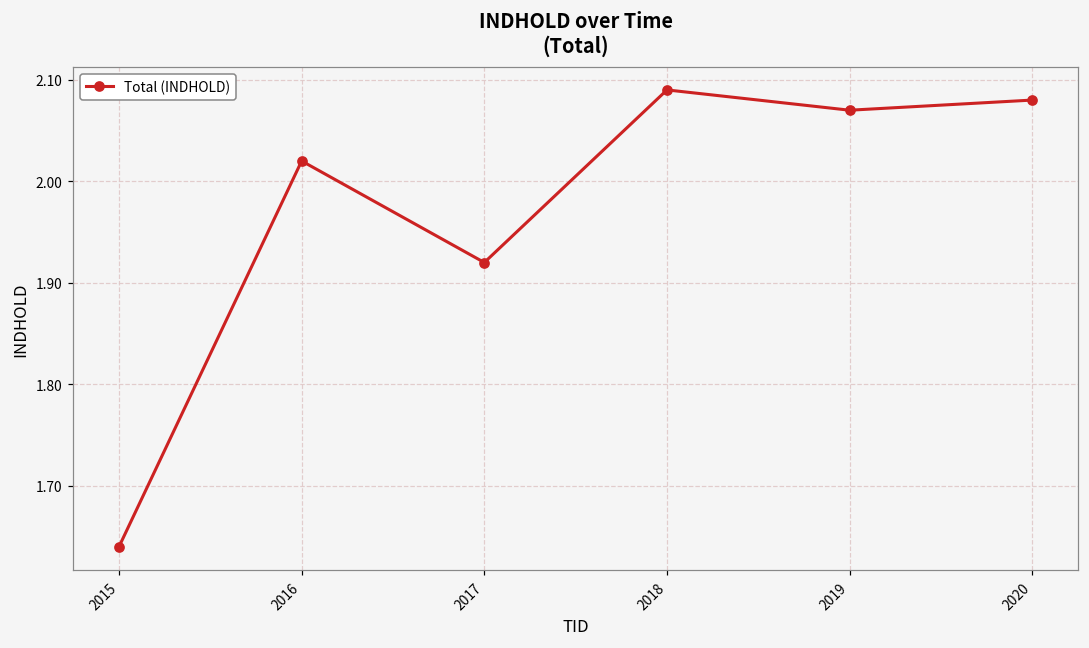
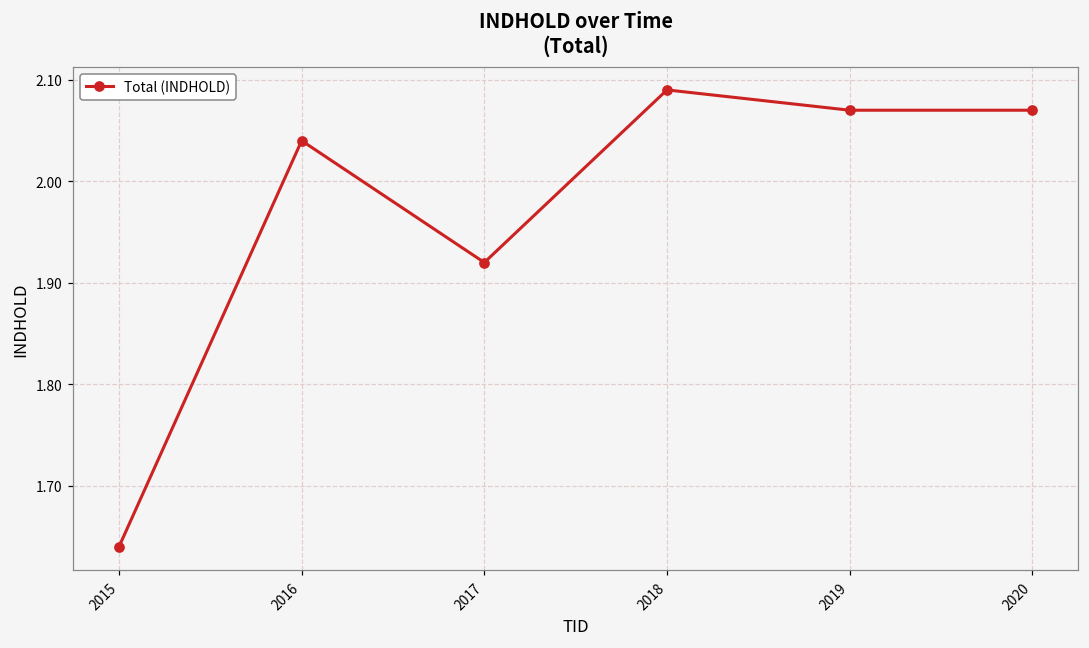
  {
    "2015": 1.64,
-   "2016": 2.02,
+   "2016": 2.04,
    "2017": 1.92,
    "2018": 2.09,
    "2019": 2.07,
-   "2020": 2.08
+   "2020": 2.07
  }
